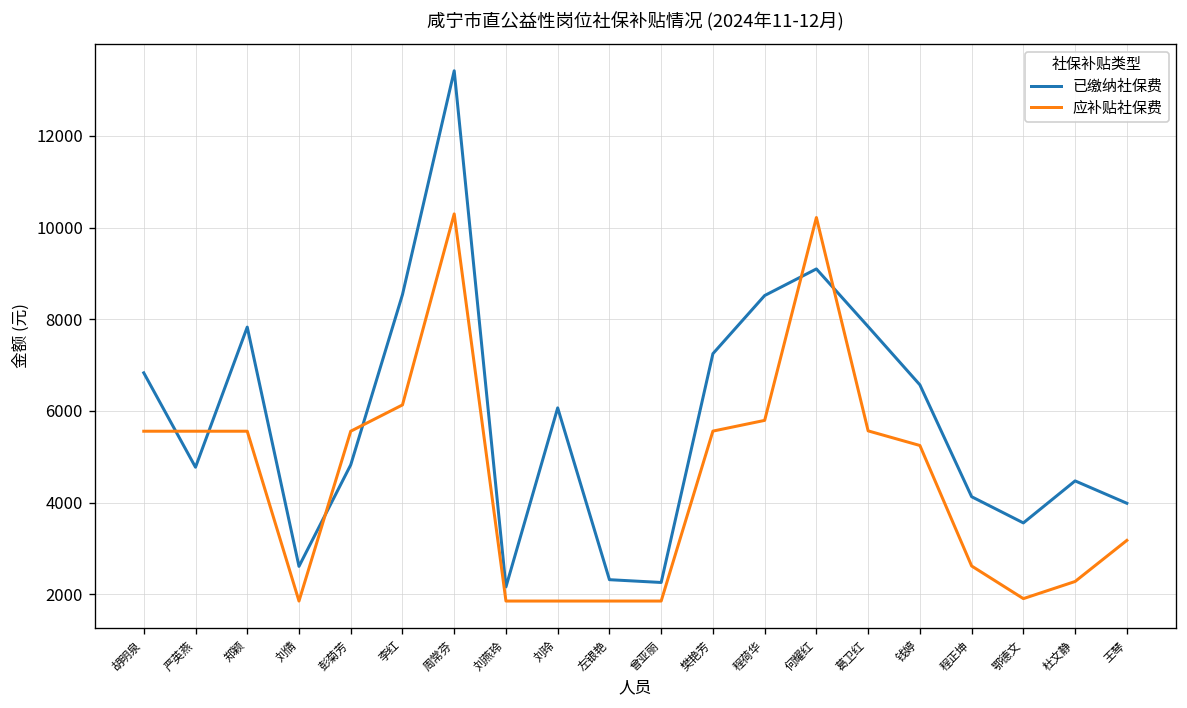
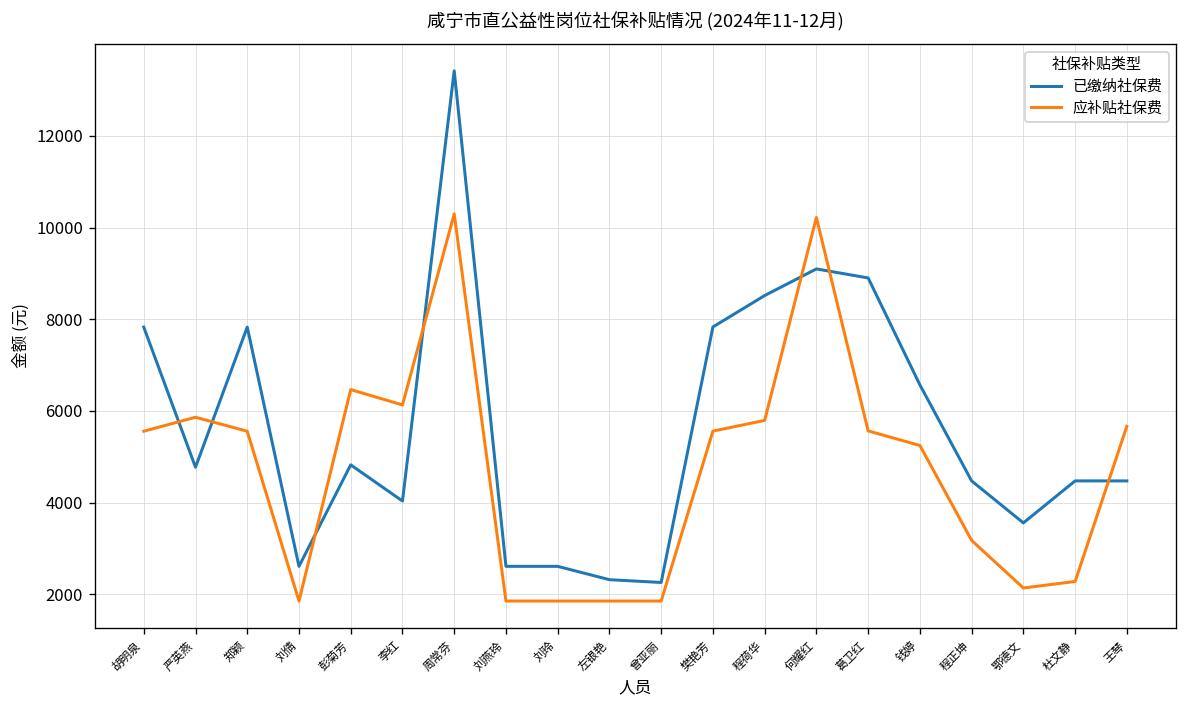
  {
    "已缴纳社保费": {
-     "胡明泉": 6800,
+     "胡明泉": 7800,
      "严英燕": 4800,
      "郑颖": 7800,
      "刘倩": 2600,
      "彭菊芳": 4800,
-     "李红": 8500,
+     "李红": 4000,
      "周常芬": 13400,
-     "刘燕玲": 2200,
-     "刘玲": 6100,
+     "刘燕玲": 2600,
+     "刘玲": 2600,
      "左银艳": 2300,
      "曾亚丽": 2300,
-     "樊艳芳": 7200,
+     "樊艳芳": 7800,
      "程荷华": 8500,
      "何耀红": 9100,
-     "葛卫红": 7800,
+     "葛卫红": 8900,
      "钱婷": 6600,
-     "程正坤": 4100,
+     "程正坤": 4500,
      "鄂德文": 3600,
      "杜文静": 4500,
-     "王琴": 4000
+     "王琴": 4500
    },
    "应补贴社保费": {
      "胡明泉": 5600,
-     "严英燕": 5600,
+     "严英燕": 5900,
      "郑颖": 5600,
      "刘倩": 1900,
-     "彭菊芳": 5600,
+     "彭菊芳": 6500,
      "李红": 6100,
      "周常芬": 10300,
      "刘燕玲": 1900,
      "刘玲": 1900,
      "左银艳": 1900,
      "曾亚丽": 1900,
      "樊艳芳": 5600,
      "程荷华": 5800,
      "何耀红": 10200,
      "葛卫红": 5600,
      "钱婷": 5200,
-     "程正坤": 2600,
-     "鄂德文": 1900,
+     "程正坤": 3200,
+     "鄂德文": 2100,
      "杜文静": 2300,
-     "王琴": 3200
+     "王琴": 5700
    }
  }
